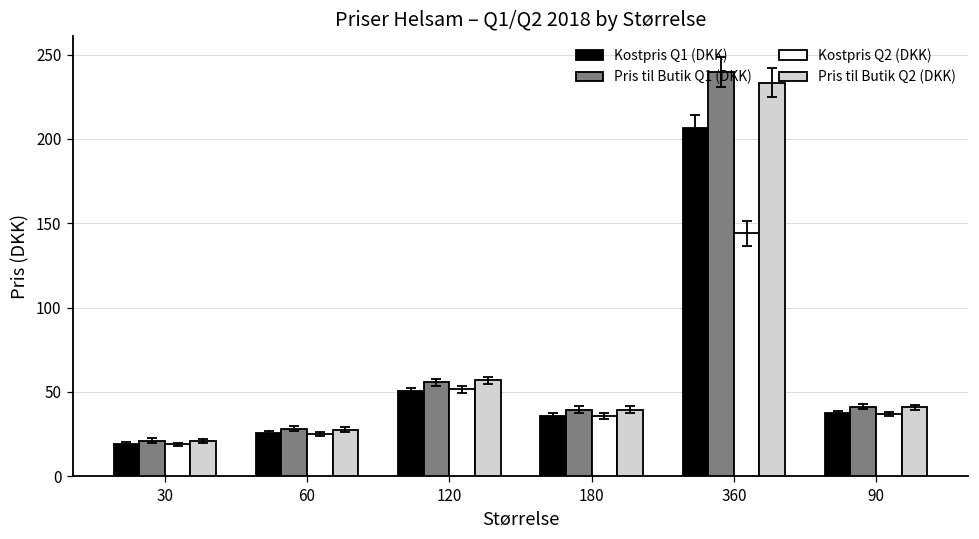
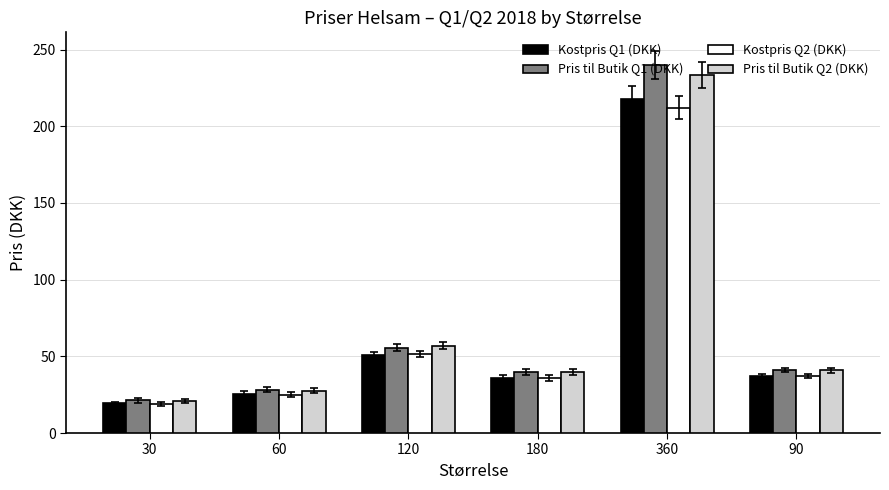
  {
    "Kostpris Q1 (DKK)": {
      "30": 19,
      "60": 26,
      "120": 51,
      "180": 36,
-     "360": 206,
+     "360": 218,
      "90": 37
    },
    "Pris til Butik Q1 (DKK)": {
      "30": 21,
      "60": 28,
      "120": 56,
      "180": 40,
      "360": 240,
      "90": 41
    },
    "Kostpris Q2 (DKK)": {
      "30": 19,
      "60": 25,
      "120": 52,
      "180": 36,
-     "360": 144,
+     "360": 212,
      "90": 37
    },
    "Pris til Butik Q2 (DKK)": {
      "30": 21,
      "60": 28,
      "120": 57,
      "180": 40,
      "360": 233,
      "90": 41
    }
  }
